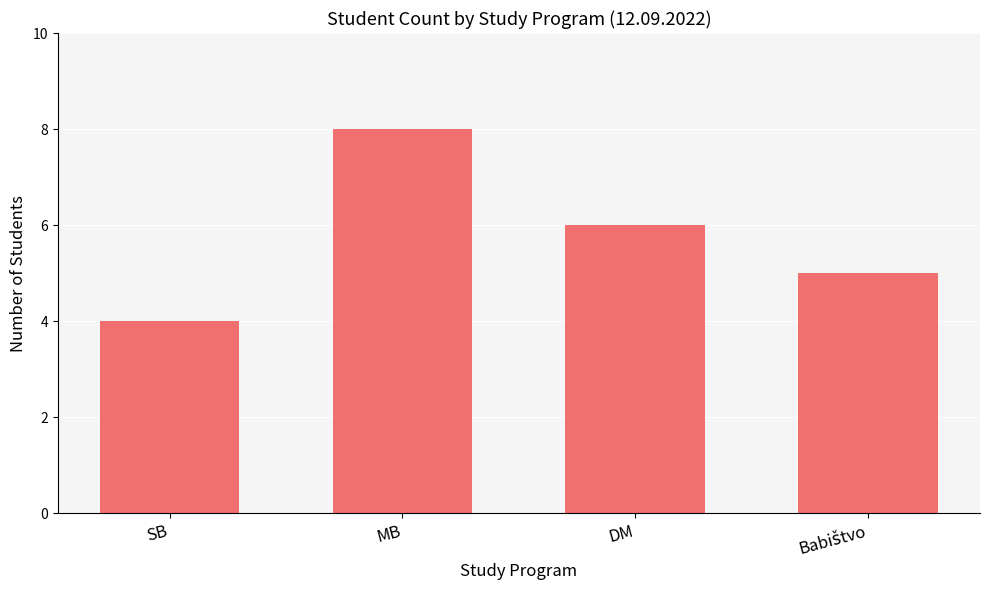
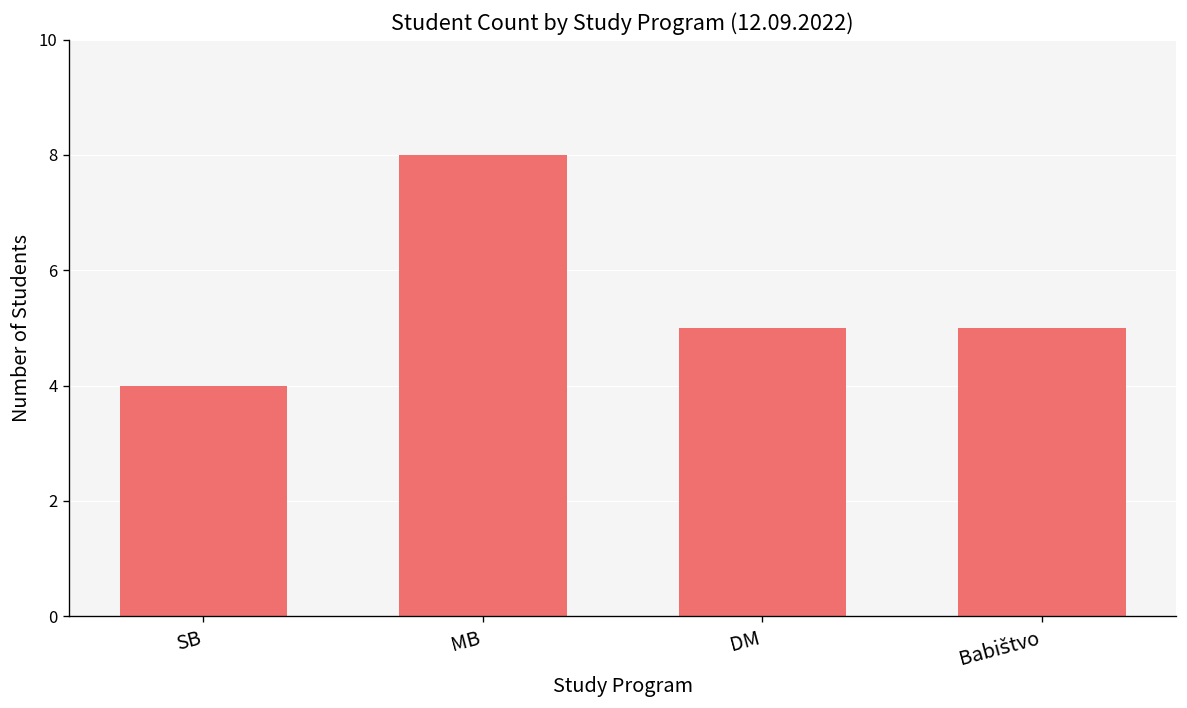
  {
    "SB": 4,
    "MB": 8,
-   "DM": 6,
+   "DM": 5,
    "Babištvo": 5
  }
